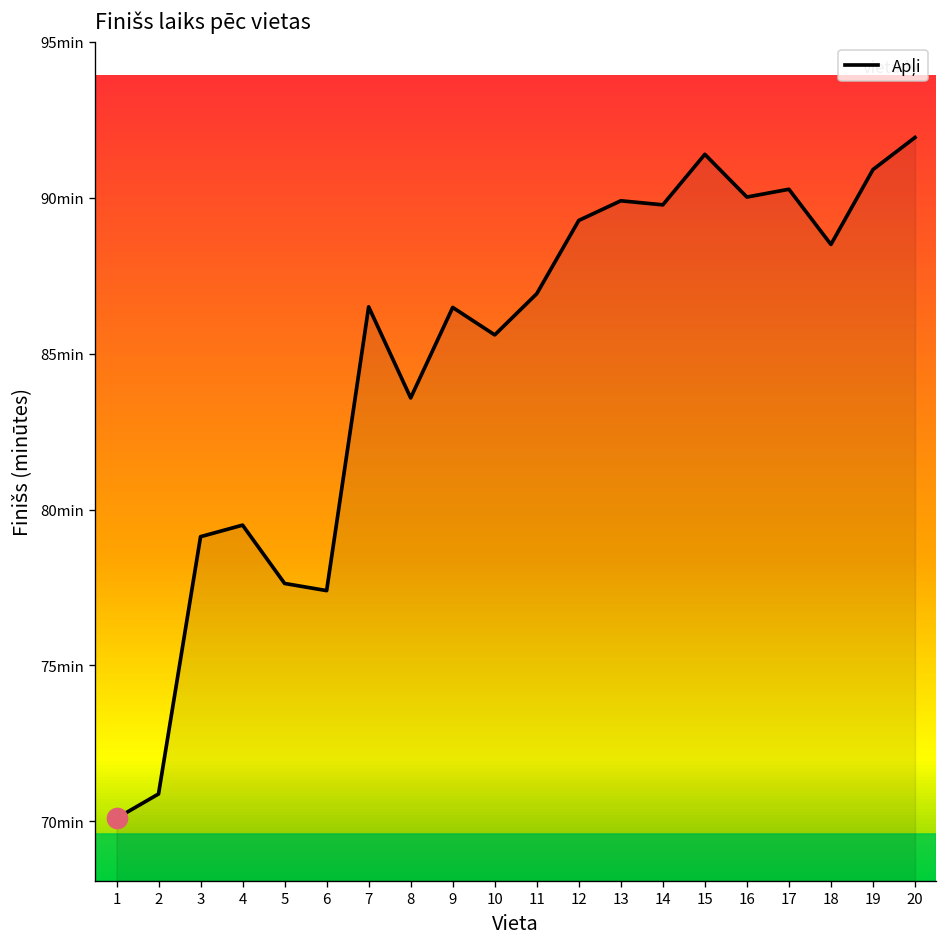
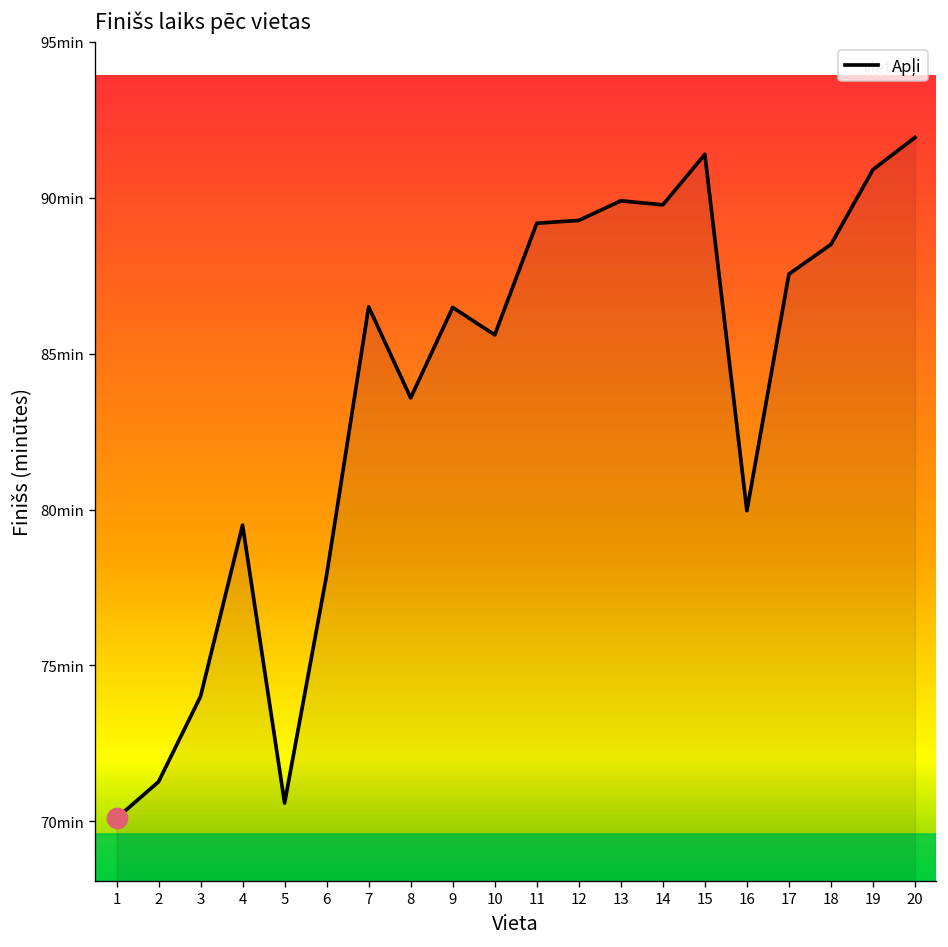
  {
    "Apļi": {
-     "2": "70.9min",
-     "3": "79.1min",
+     "2": "71.3min",
+     "3": "74.0min",
      "4": "79.5min",
-     "5": "77.6min",
-     "6": "77.4min",
+     "5": "70.6min",
+     "6": "77.9min",
      "7": "86.5min",
      "8": "83.6min",
      "9": "86.5min",
      "10": "85.6min",
-     "11": "86.9min",
+     "11": "89.2min",
      "12": "89.3min",
      "13": "89.9min",
      "14": "89.8min",
      "15": "91.4min",
-     "16": "90.0min",
-     "17": "90.3min",
+     "16": "80.0min",
+     "17": "87.6min",
      "18": "88.5min",
      "19": "90.9min",
      "20": "91.9min"
    }
  }
